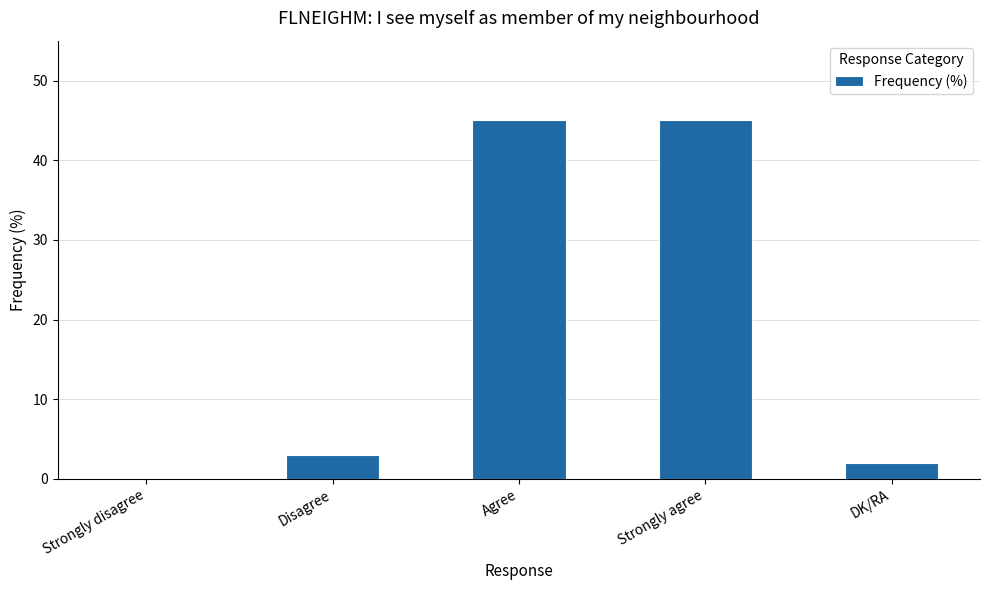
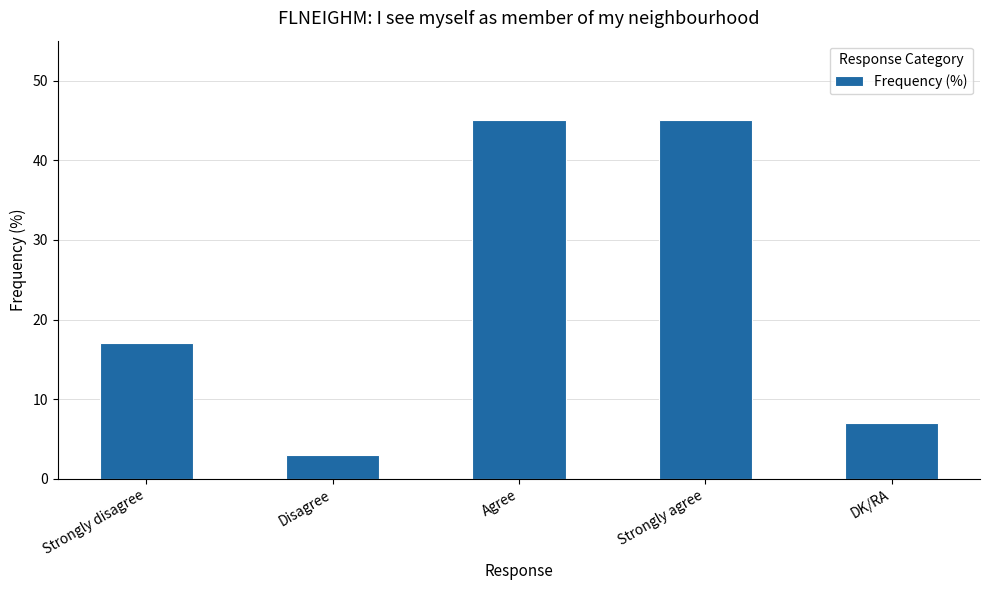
  {
-   "Strongly disagree": 0,
+   "Strongly disagree": 17,
    "Disagree": 3,
    "Agree": 45,
    "Strongly agree": 45,
-   "DK/RA": 2
+   "DK/RA": 7
  }
